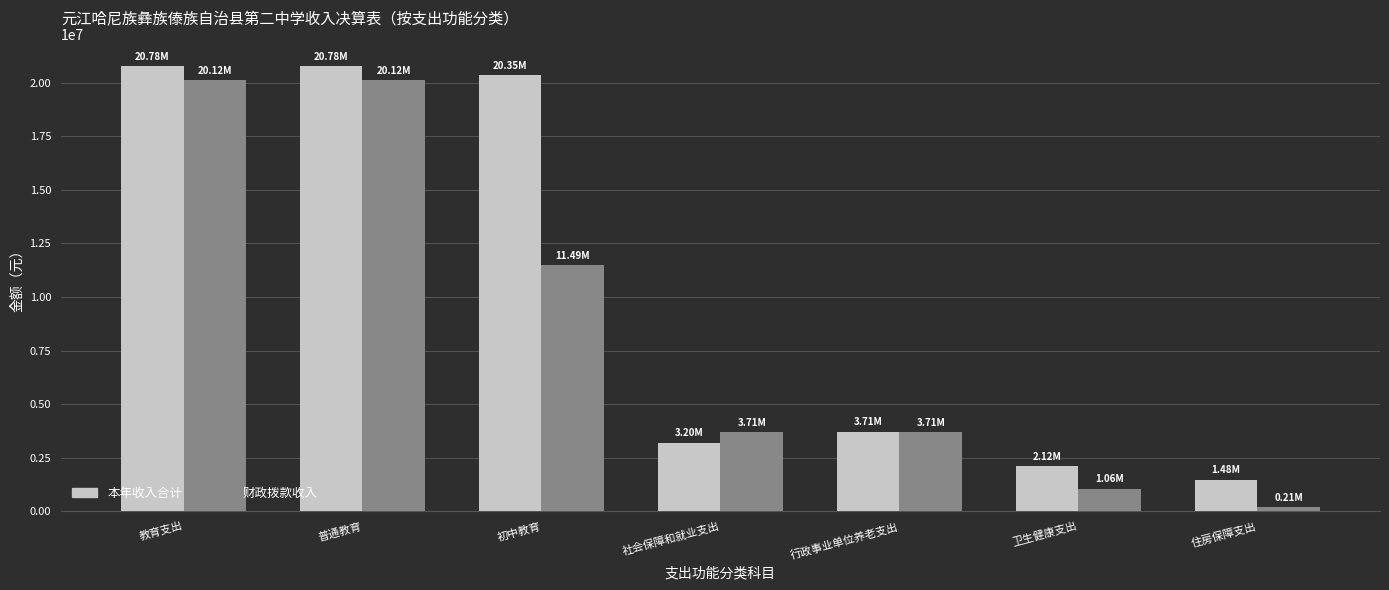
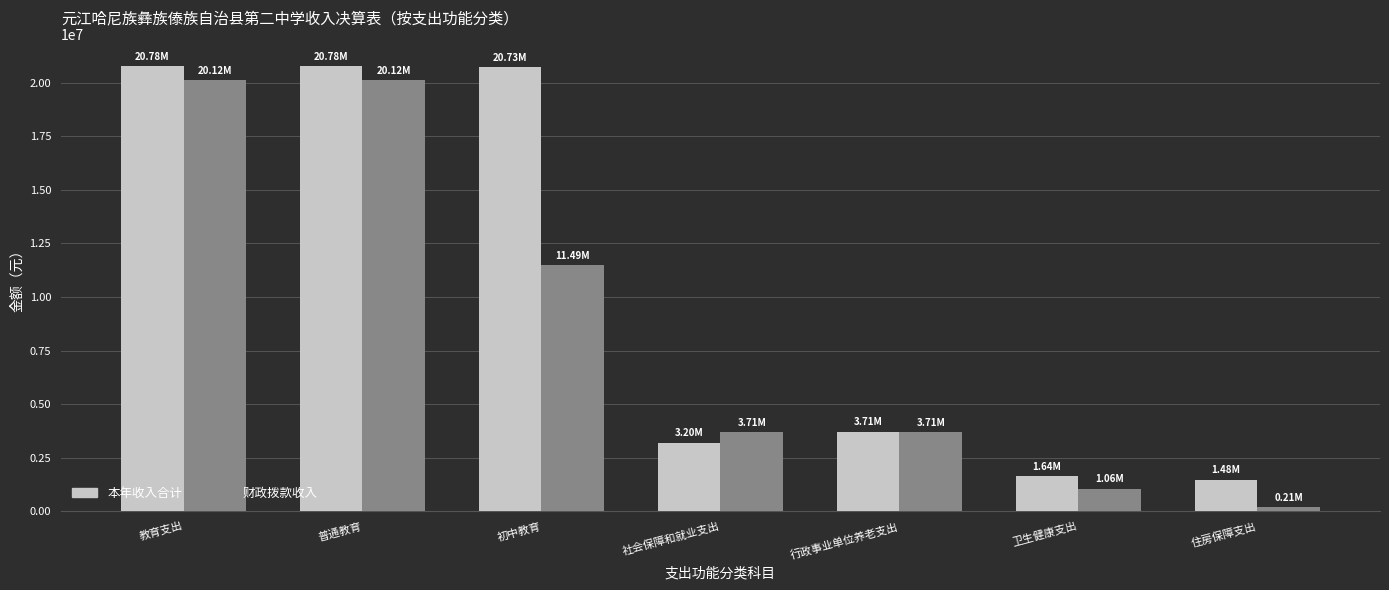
  {
    "本年收入合计": {
      "教育支出": "20.78M",
      "普通教育": "20.78M",
-     "初中教育": "20.35M",
+     "初中教育": "20.73M",
      "社会保障和就业支出": "3.20M",
      "行政事业单位养老支出": "3.71M",
-     "卫生健康支出": "2.12M",
+     "卫生健康支出": "1.64M",
      "住房保障支出": "1.48M"
    },
    "财政拨款收入": {
      "教育支出": "20.12M",
      "普通教育": "20.12M",
      "初中教育": "11.49M",
      "社会保障和就业支出": "3.71M",
      "行政事业单位养老支出": "3.71M",
      "卫生健康支出": "1.06M",
      "住房保障支出": "0.21M"
    }
  }
